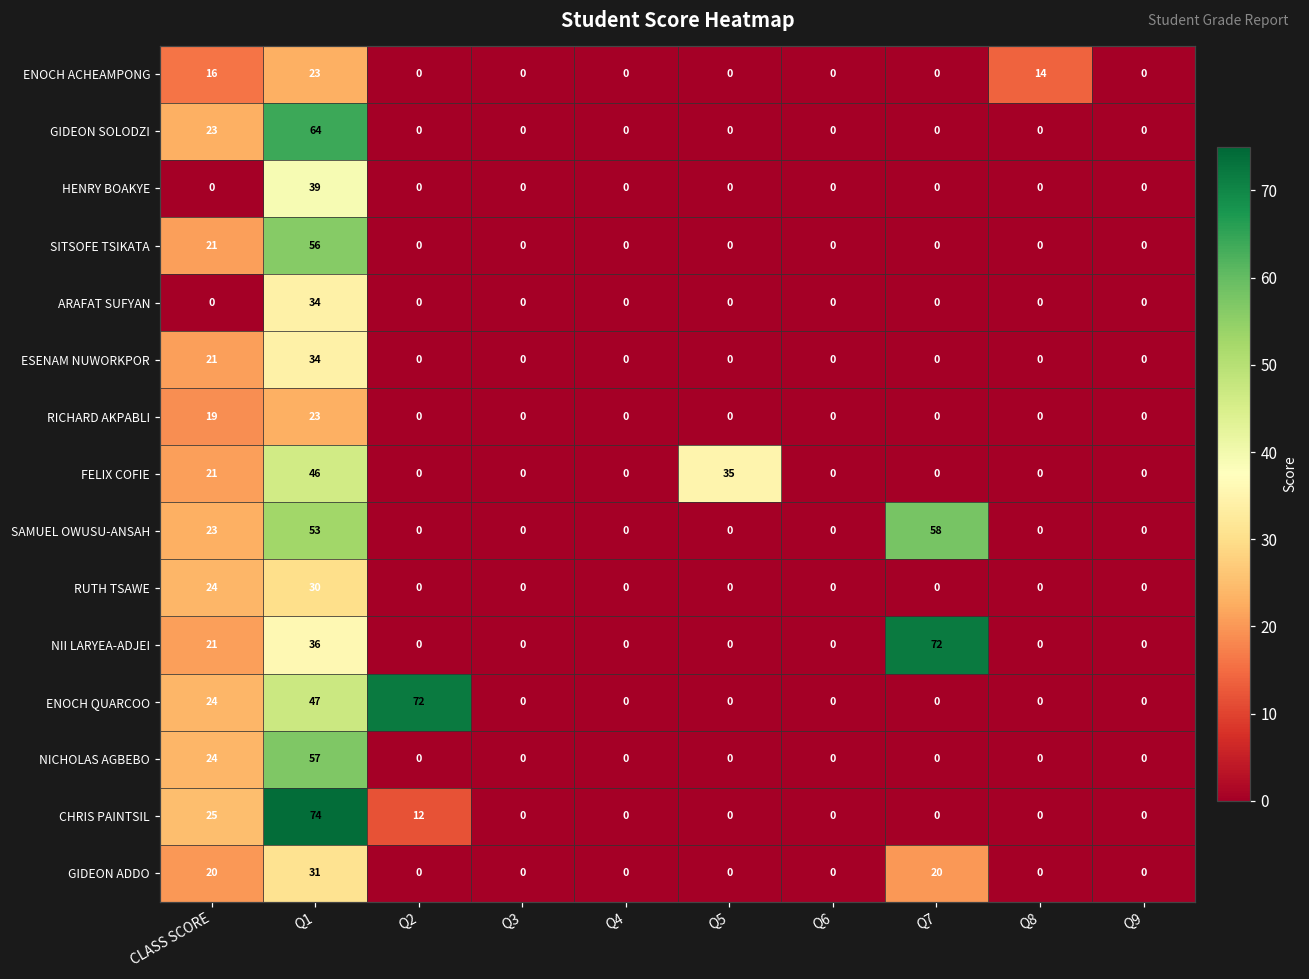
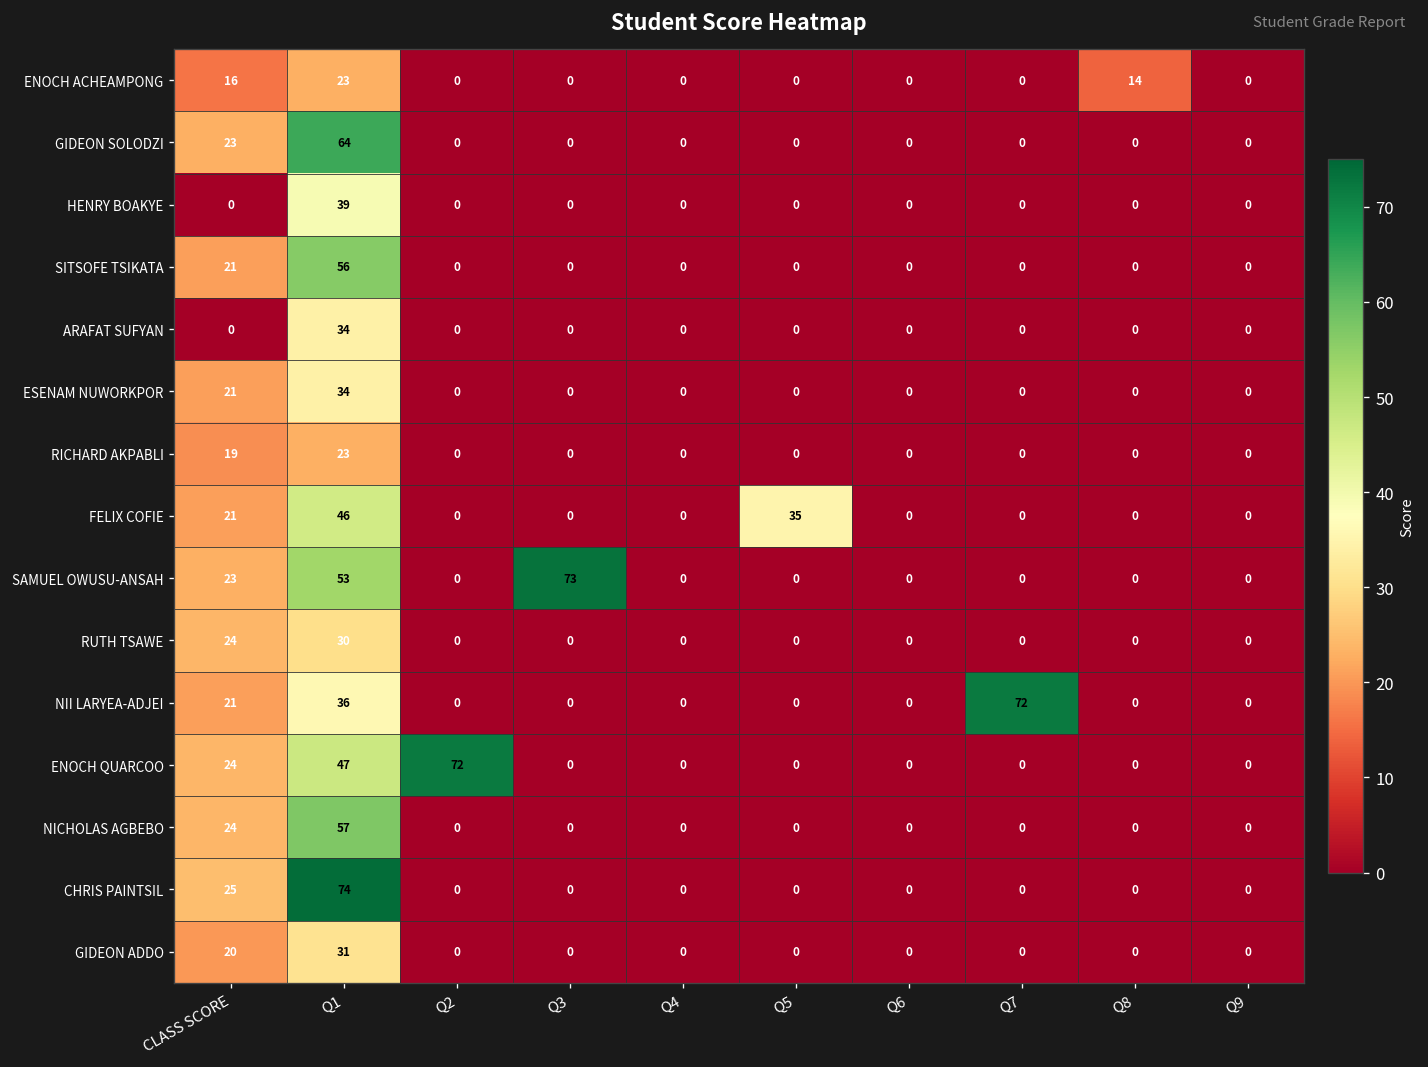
  {
    "ENOCH ACHEAMPONG": {
      "CLASS SCORE": 16,
      "Q1": 23,
      "Q2": 0,
      "Q3": 0,
      "Q4": 0,
      "Q5": 0,
      "Q6": 0,
      "Q7": 0,
      "Q8": 14,
      "Q9": 0
    },
    "GIDEON SOLODZI": {
      "CLASS SCORE": 23,
      "Q1": 64,
      "Q2": 0,
      "Q3": 0,
      "Q4": 0,
      "Q5": 0,
      "Q6": 0,
      "Q7": 0,
      "Q8": 0,
      "Q9": 0
    },
    "HENRY BOAKYE": {
      "CLASS SCORE": 0,
      "Q1": 39,
      "Q2": 0,
      "Q3": 0,
      "Q4": 0,
      "Q5": 0,
      "Q6": 0,
      "Q7": 0,
      "Q8": 0,
      "Q9": 0
    },
    "SITSOFE TSIKATA": {
      "CLASS SCORE": 21,
      "Q1": 56,
      "Q2": 0,
      "Q3": 0,
      "Q4": 0,
      "Q5": 0,
      "Q6": 0,
      "Q7": 0,
      "Q8": 0,
      "Q9": 0
    },
    "ARAFAT SUFYAN": {
      "CLASS SCORE": 0,
      "Q1": 34,
      "Q2": 0,
      "Q3": 0,
      "Q4": 0,
      "Q5": 0,
      "Q6": 0,
      "Q7": 0,
      "Q8": 0,
      "Q9": 0
    },
    "ESENAM NUWORKPOR": {
      "CLASS SCORE": 21,
      "Q1": 34,
      "Q2": 0,
      "Q3": 0,
      "Q4": 0,
      "Q5": 0,
      "Q6": 0,
      "Q7": 0,
      "Q8": 0,
      "Q9": 0
    },
    "RICHARD AKPABLI": {
      "CLASS SCORE": 19,
      "Q1": 23,
      "Q2": 0,
      "Q3": 0,
      "Q4": 0,
      "Q5": 0,
      "Q6": 0,
      "Q7": 0,
      "Q8": 0,
      "Q9": 0
    },
    "FELIX COFIE": {
      "CLASS SCORE": 21,
      "Q1": 46,
      "Q2": 0,
      "Q3": 0,
      "Q4": 0,
      "Q5": 35,
      "Q6": 0,
      "Q7": 0,
      "Q8": 0,
      "Q9": 0
    },
    "SAMUEL OWUSU-ANSAH": {
      "CLASS SCORE": 23,
      "Q1": 53,
      "Q2": 0,
-     "Q3": 0,
+     "Q3": 73,
      "Q4": 0,
      "Q5": 0,
      "Q6": 0,
-     "Q7": 58,
+     "Q7": 0,
      "Q8": 0,
      "Q9": 0
    },
    "RUTH TSAWE": {
      "CLASS SCORE": 24,
      "Q1": 30,
      "Q2": 0,
      "Q3": 0,
      "Q4": 0,
      "Q5": 0,
      "Q6": 0,
      "Q7": 0,
      "Q8": 0,
      "Q9": 0
    },
    "NII LARYEA-ADJEI": {
      "CLASS SCORE": 21,
      "Q1": 36,
      "Q2": 0,
      "Q3": 0,
      "Q4": 0,
      "Q5": 0,
      "Q6": 0,
      "Q7": 72,
      "Q8": 0,
      "Q9": 0
    },
    "ENOCH QUARCOO": {
      "CLASS SCORE": 24,
      "Q1": 47,
      "Q2": 72,
      "Q3": 0,
      "Q4": 0,
      "Q5": 0,
      "Q6": 0,
      "Q7": 0,
      "Q8": 0,
      "Q9": 0
    },
    "NICHOLAS AGBEBO": {
      "CLASS SCORE": 24,
      "Q1": 57,
      "Q2": 0,
      "Q3": 0,
      "Q4": 0,
      "Q5": 0,
      "Q6": 0,
      "Q7": 0,
      "Q8": 0,
      "Q9": 0
    },
    "CHRIS PAINTSIL": {
      "CLASS SCORE": 25,
      "Q1": 74,
-     "Q2": 12,
+     "Q2": 0,
      "Q3": 0,
      "Q4": 0,
      "Q5": 0,
      "Q6": 0,
      "Q7": 0,
      "Q8": 0,
      "Q9": 0
    },
    "GIDEON ADDO": {
      "CLASS SCORE": 20,
      "Q1": 31,
      "Q2": 0,
      "Q3": 0,
      "Q4": 0,
      "Q5": 0,
      "Q6": 0,
-     "Q7": 20,
+     "Q7": 0,
      "Q8": 0,
      "Q9": 0
    }
  }
